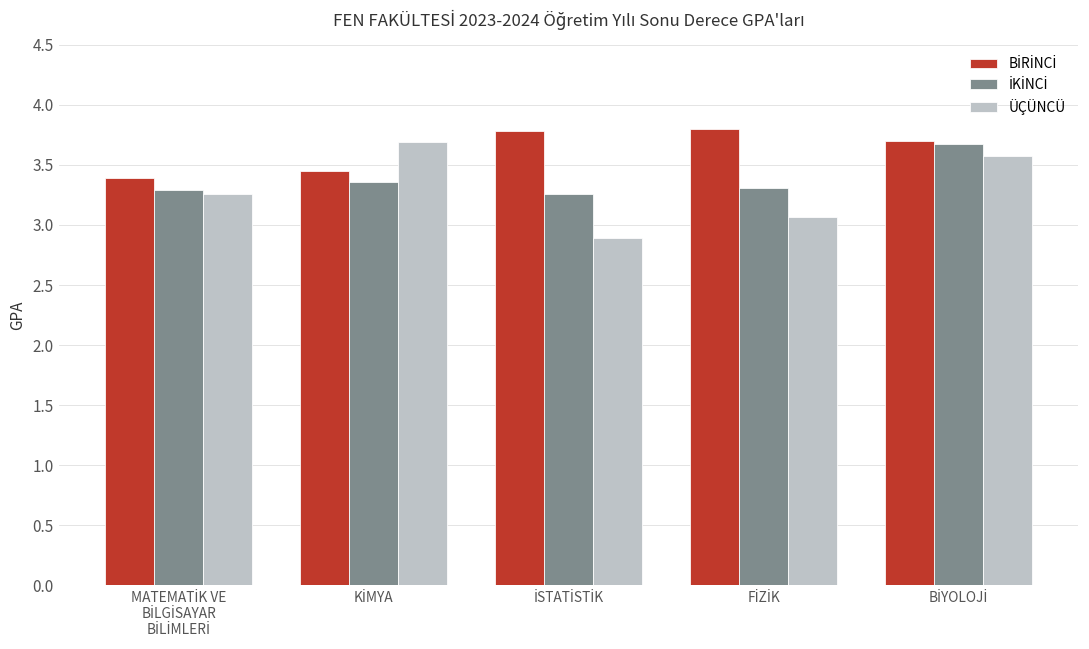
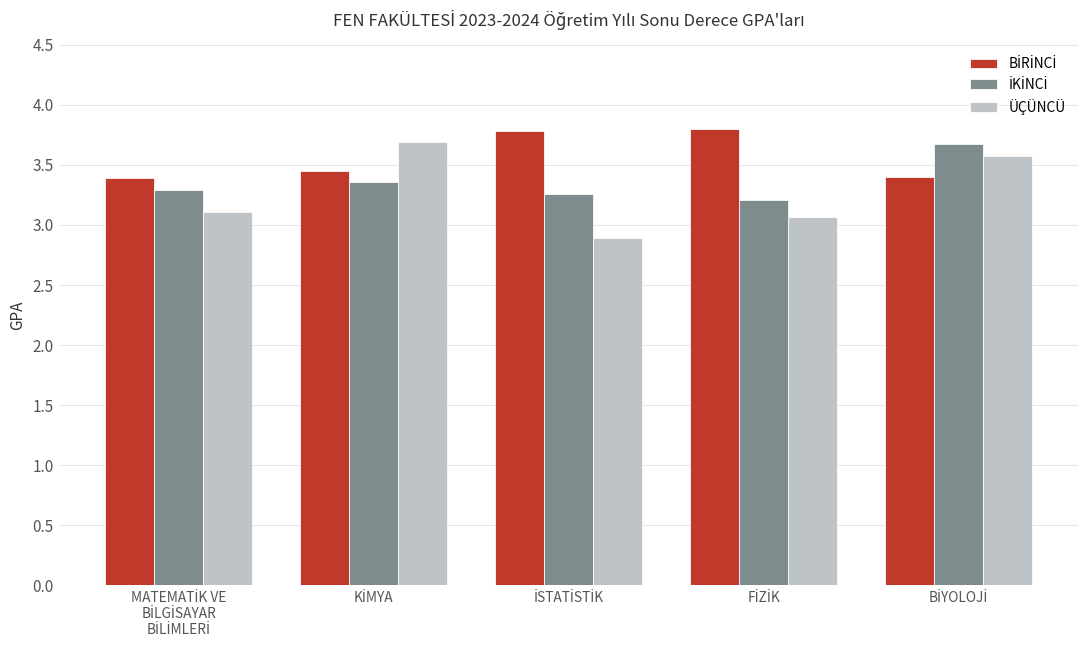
  {
    "BİRİNCİ": {
      "MATEMATİK VE BİLGİSAYAR BİLİMLERİ": 3.4,
      "KİMYA": 3.45,
      "İSTATİSTİK": 3.8,
      "FİZİK": 3.8,
-     "BİYOLOJİ": 3.7
+     "BİYOLOJİ": 3.4
    },
    "İKİNCİ": {
      "MATEMATİK VE BİLGİSAYAR BİLİMLERİ": 3.29,
      "KİMYA": 3.36,
      "İSTATİSTİK": 3.26,
-     "FİZİK": 3.31,
+     "FİZİK": 3.21,
      "BİYOLOJİ": 3.67
    },
    "ÜÇÜNCÜ": {
-     "MATEMATİK VE BİLGİSAYAR BİLİMLERİ": 3.26,
+     "MATEMATİK VE BİLGİSAYAR BİLİMLERİ": 3.11,
      "KİMYA": 3.69,
      "İSTATİSTİK": 2.89,
      "FİZİK": 3.07,
      "BİYOLOJİ": 3.57
    }
  }
